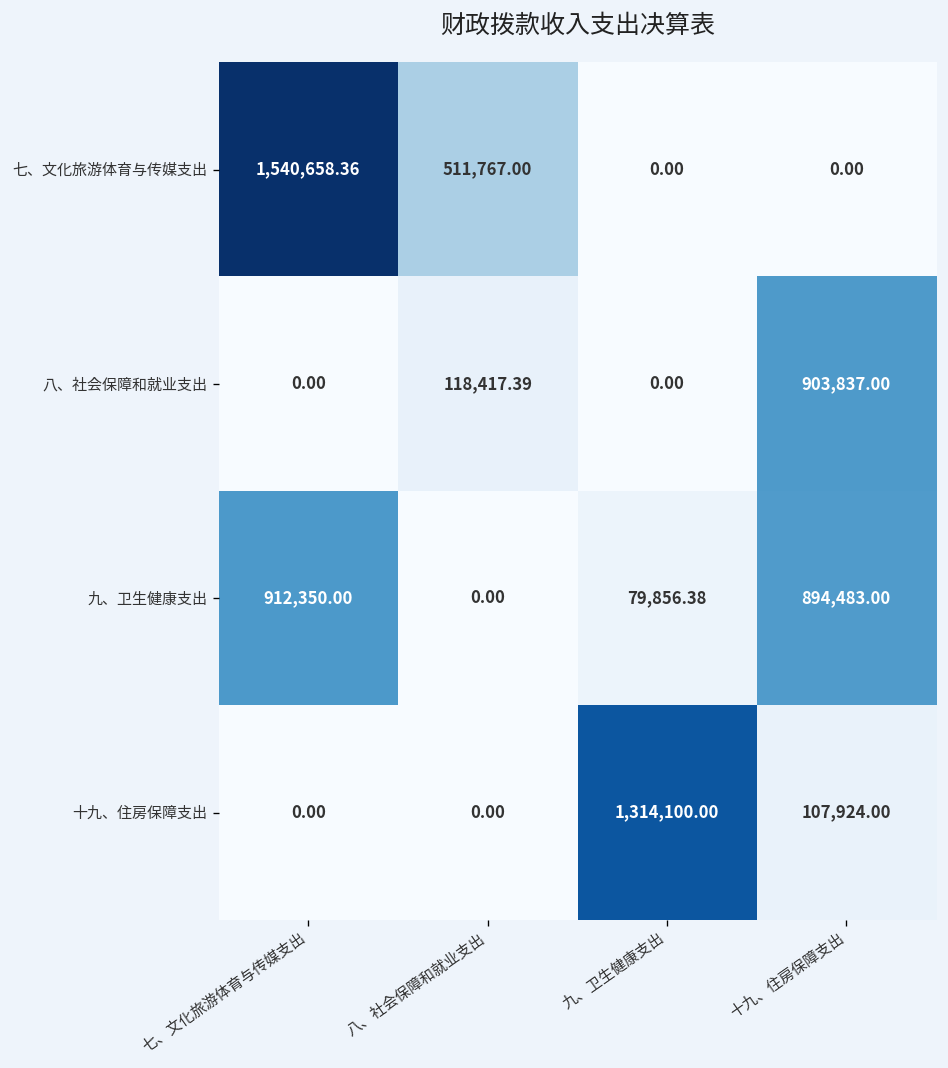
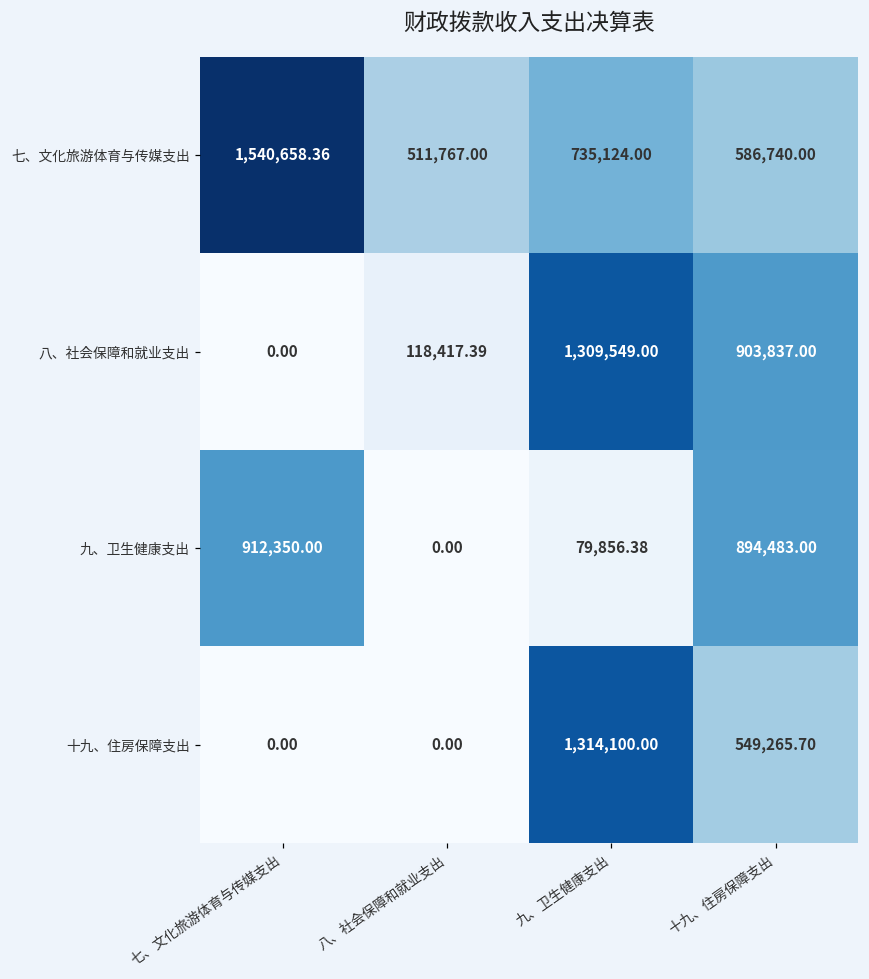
  {
    "七、文化旅游体育与传媒支出": {
      "七、文化旅游体育与传媒支出": "1,540,658.36",
      "八、社会保障和就业支出": "511,767.00",
-     "九、卫生健康支出": "0.00",
-     "十九、住房保障支出": "0.00"
+     "九、卫生健康支出": "735,124.00",
+     "十九、住房保障支出": "586,740.00"
    },
    "八、社会保障和就业支出": {
      "七、文化旅游体育与传媒支出": "0.00",
      "八、社会保障和就业支出": "118,417.39",
-     "九、卫生健康支出": "0.00",
+     "九、卫生健康支出": "1,309,549.00",
      "十九、住房保障支出": "903,837.00"
    },
    "九、卫生健康支出": {
      "七、文化旅游体育与传媒支出": "912,350.00",
      "八、社会保障和就业支出": "0.00",
      "九、卫生健康支出": "79,856.38",
      "十九、住房保障支出": "894,483.00"
    },
    "十九、住房保障支出": {
      "七、文化旅游体育与传媒支出": "0.00",
      "八、社会保障和就业支出": "0.00",
      "九、卫生健康支出": "1,314,100.00",
-     "十九、住房保障支出": "107,924.00"
+     "十九、住房保障支出": "549,265.70"
    }
  }
